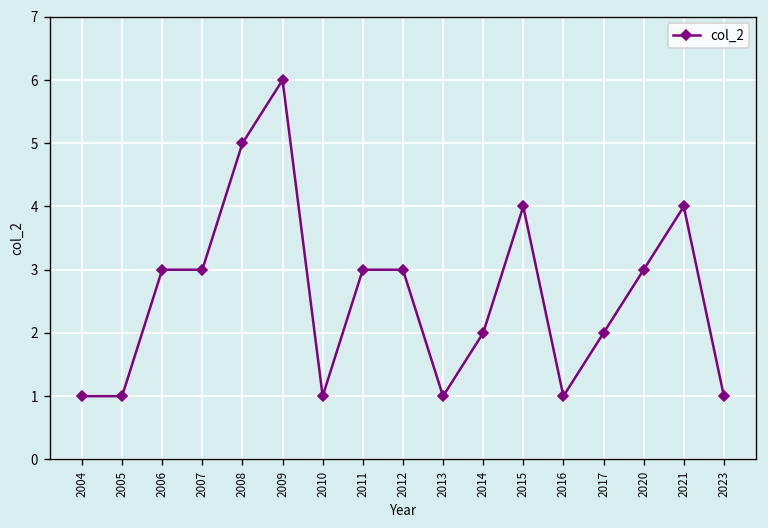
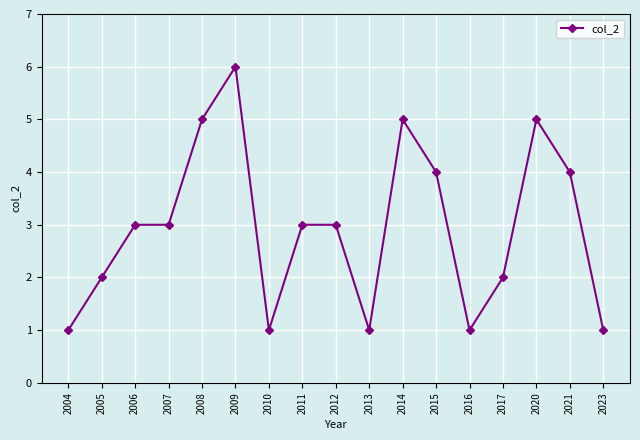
  {
    "2004": 1,
-   "2005": 1,
+   "2005": 2,
    "2006": 3,
    "2007": 3,
    "2008": 5,
    "2009": 6,
    "2010": 1,
    "2011": 3,
    "2012": 3,
    "2013": 1,
-   "2014": 2,
+   "2014": 5,
    "2015": 4,
    "2016": 1,
    "2017": 2,
-   "2020": 3,
+   "2020": 5,
    "2021": 4,
    "2023": 1
  }
